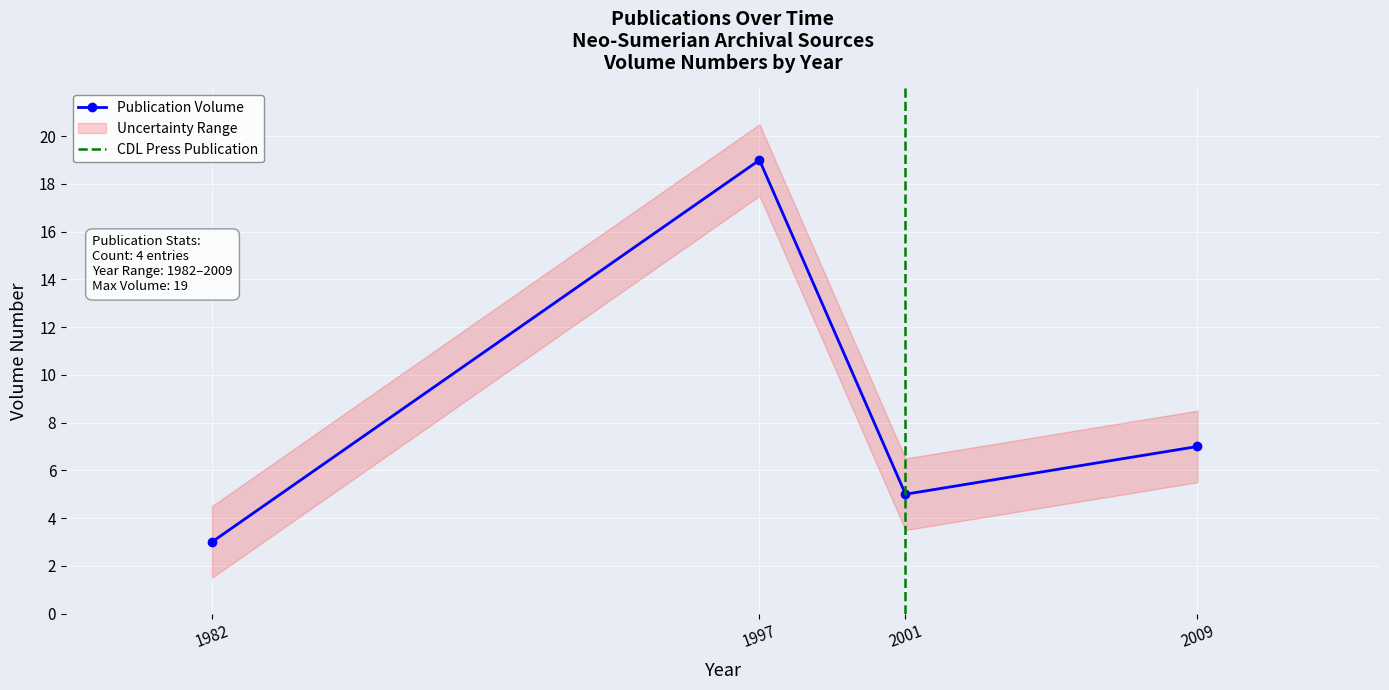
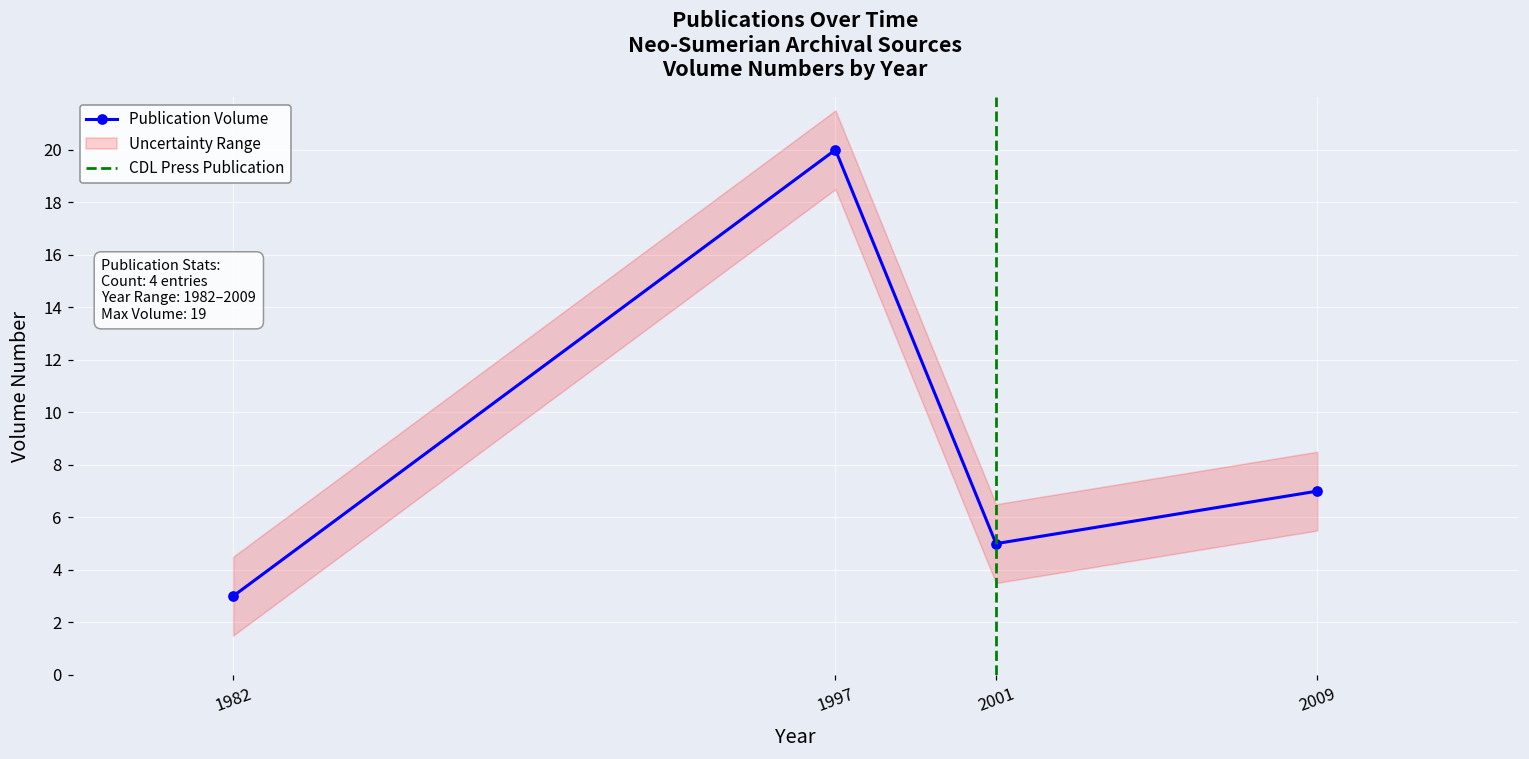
  {
    "Publication Volume": {
      "1982": 3,
-     "1997": 19,
+     "1997": 20,
      "2001": 5,
      "2009": 7
    }
  }
